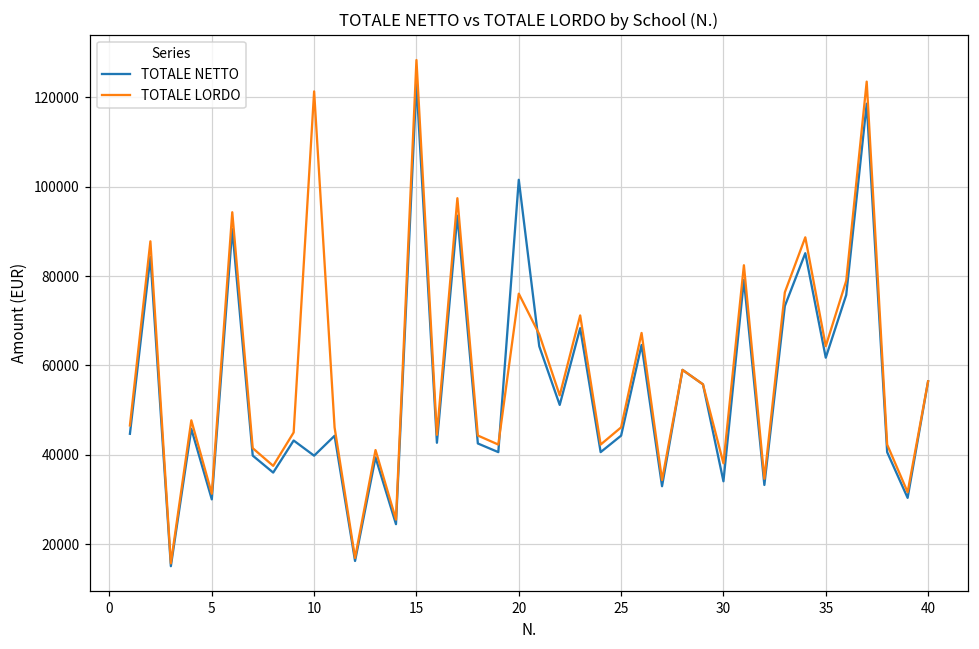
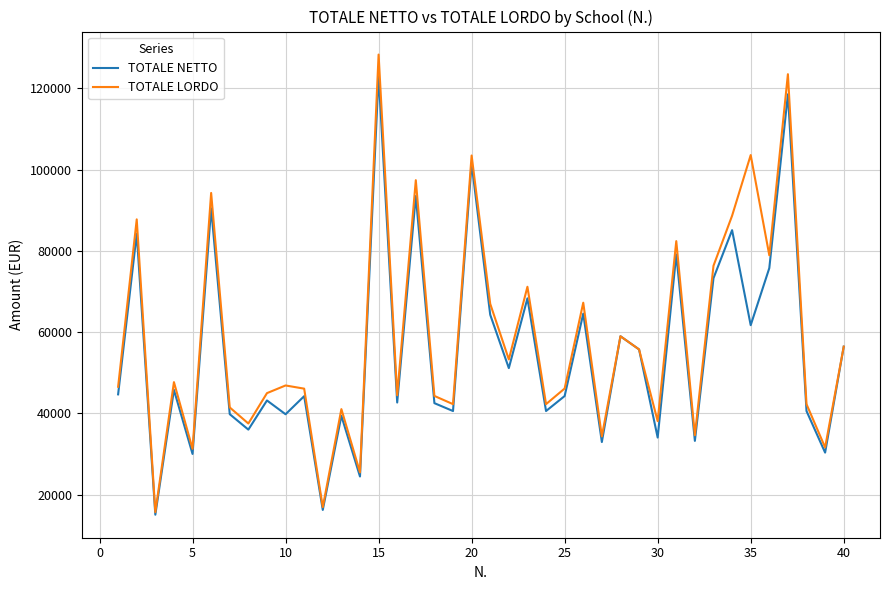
  {
    "TOTALE NETTO": {
      "5": 30000,
      "10": 40000,
      "15": 123000,
      "20": 102000,
      "25": 44000,
      "30": 34000,
      "35": 62000
    },
    "TOTALE LORDO": {
      "5": 31000,
-     "10": 121000,
+     "10": 47000,
      "15": 128000,
-     "20": 76000,
+     "20": 103000,
      "25": 46000,
      "30": 38000,
-     "35": 64000
+     "35": 104000
    }
  }
